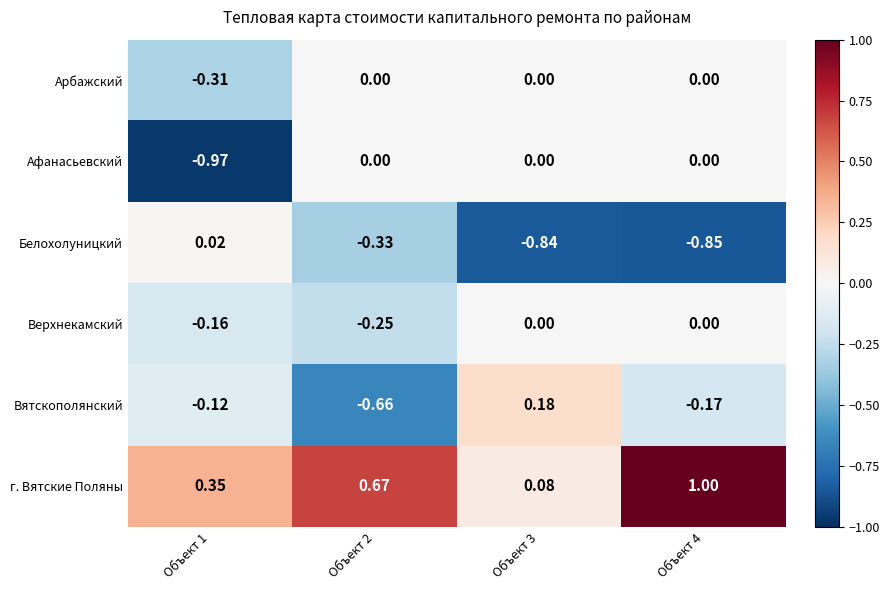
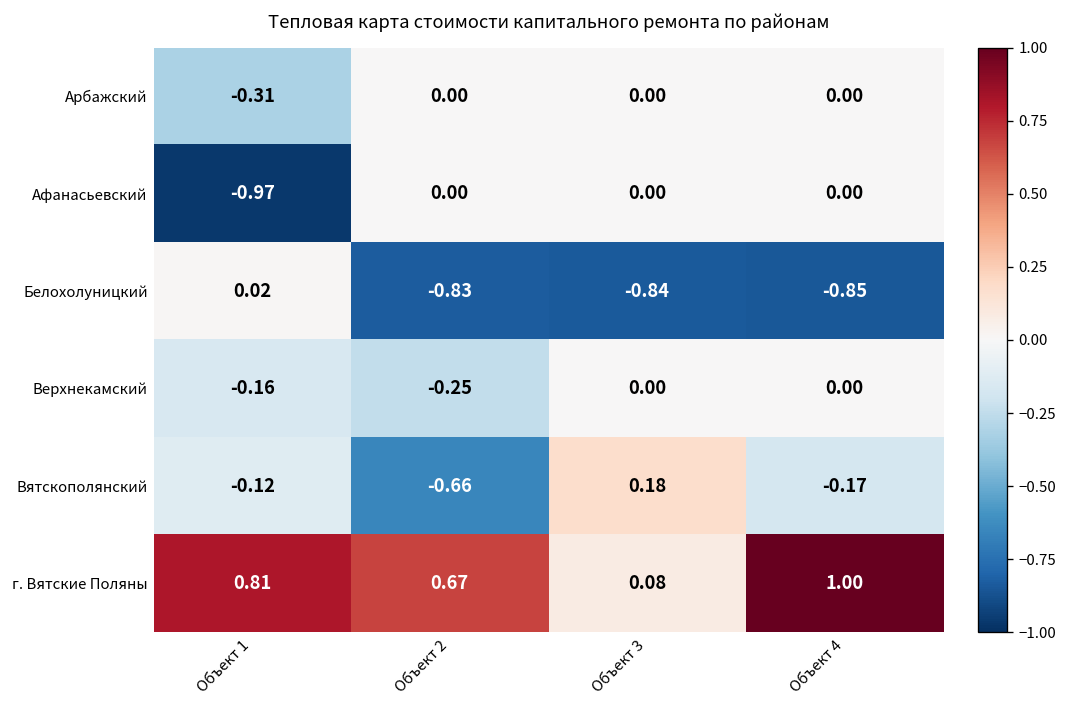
  {
    "Арбажский": {
      "Объект 1": -0.31,
      "Объект 2": 0.00,
      "Объект 3": 0.00,
      "Объект 4": 0.00
    },
    "Афанасьевский": {
      "Объект 1": -0.97,
      "Объект 2": 0.00,
      "Объект 3": 0.00,
      "Объект 4": 0.00
    },
    "Белохолуницкий": {
      "Объект 1": 0.02,
-     "Объект 2": -0.33,
+     "Объект 2": -0.83,
      "Объект 3": -0.84,
      "Объект 4": -0.85
    },
    "Верхнекамский": {
      "Объект 1": -0.16,
      "Объект 2": -0.25,
      "Объект 3": 0.00,
      "Объект 4": 0.00
    },
    "Вятскополянский": {
      "Объект 1": -0.12,
      "Объект 2": -0.66,
      "Объект 3": 0.18,
      "Объект 4": -0.17
    },
    "г. Вятские Поляны": {
-     "Объект 1": 0.35,
+     "Объект 1": 0.81,
      "Объект 2": 0.67,
      "Объект 3": 0.08,
      "Объект 4": 1.00
    }
  }
